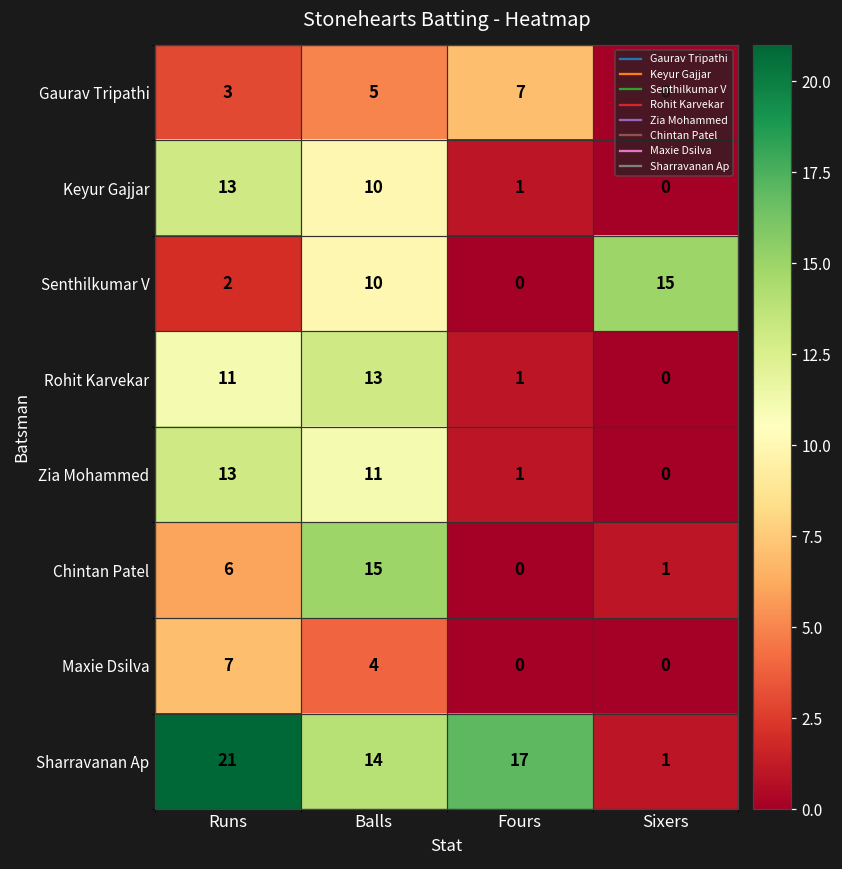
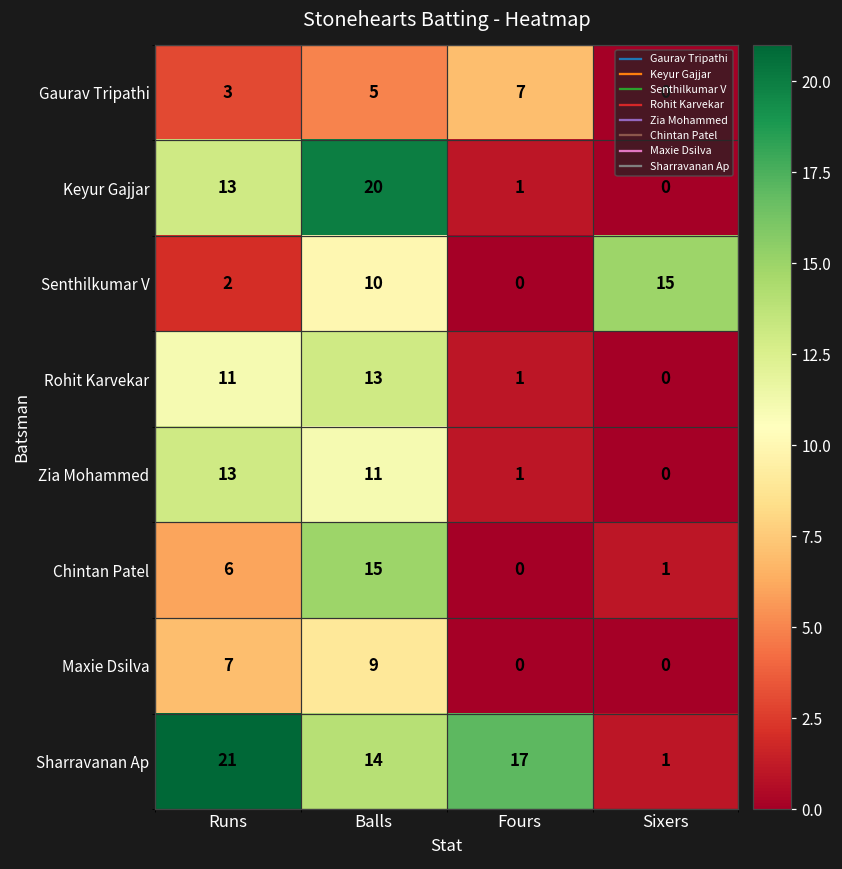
  {
    "Gaurav Tripathi": {
      "Runs": 3,
      "Balls": 5,
      "Fours": 7
    },
    "Keyur Gajjar": {
      "Runs": 13,
-     "Balls": 10,
+     "Balls": 20,
      "Fours": 1
    },
    "Senthilkumar V": {
      "Runs": 2,
      "Balls": 10,
      "Fours": 0,
      "Sixers": 15
    },
    "Rohit Karvekar": {
      "Runs": 11,
      "Balls": 13,
      "Fours": 1,
      "Sixers": 0
    },
    "Zia Mohammed": {
      "Runs": 13,
      "Balls": 11,
      "Fours": 1,
      "Sixers": 0
    },
    "Chintan Patel": {
      "Runs": 6,
      "Balls": 15,
      "Fours": 0,
      "Sixers": 1
    },
    "Maxie Dsilva": {
      "Runs": 7,
-     "Balls": 4,
+     "Balls": 9,
      "Fours": 0,
      "Sixers": 0
    },
    "Sharravanan Ap": {
      "Runs": 21,
      "Balls": 14,
      "Fours": 17,
      "Sixers": 1
    }
  }
